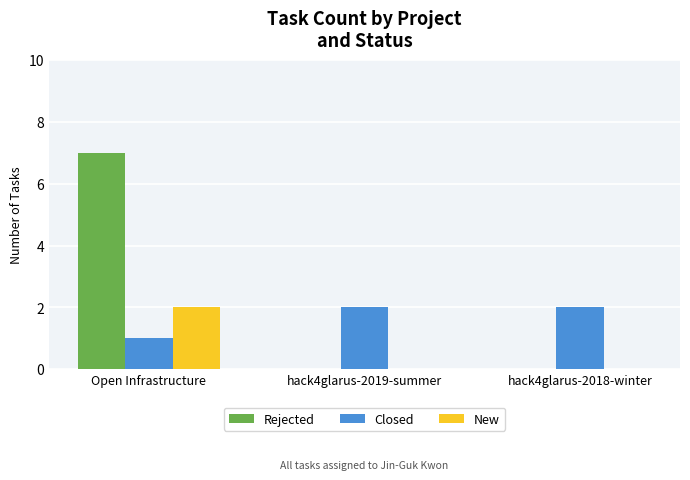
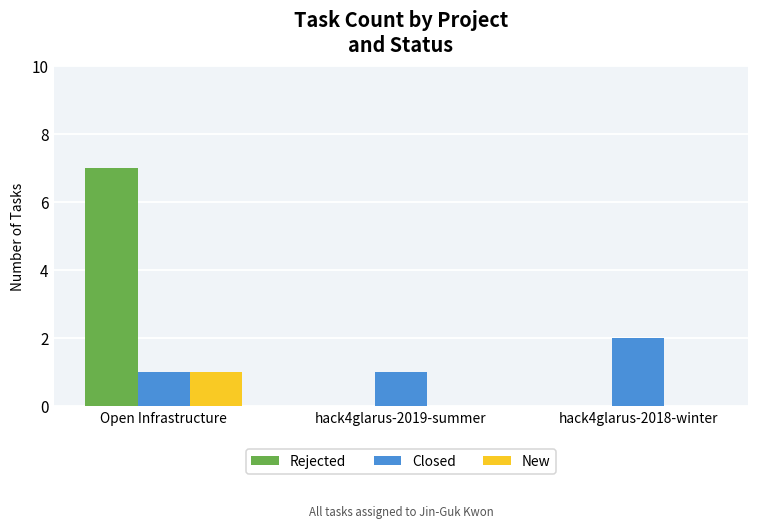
  {
    "Rejected": {
      "Open Infrastructure": 7,
      "hack4glarus-2019-summer": 0,
      "hack4glarus-2018-winter": 0
    },
    "Closed": {
      "Open Infrastructure": 1,
-     "hack4glarus-2019-summer": 2,
+     "hack4glarus-2019-summer": 1,
      "hack4glarus-2018-winter": 2
    },
    "New": {
-     "Open Infrastructure": 2,
+     "Open Infrastructure": 1,
      "hack4glarus-2019-summer": 0,
      "hack4glarus-2018-winter": 0
    }
  }
